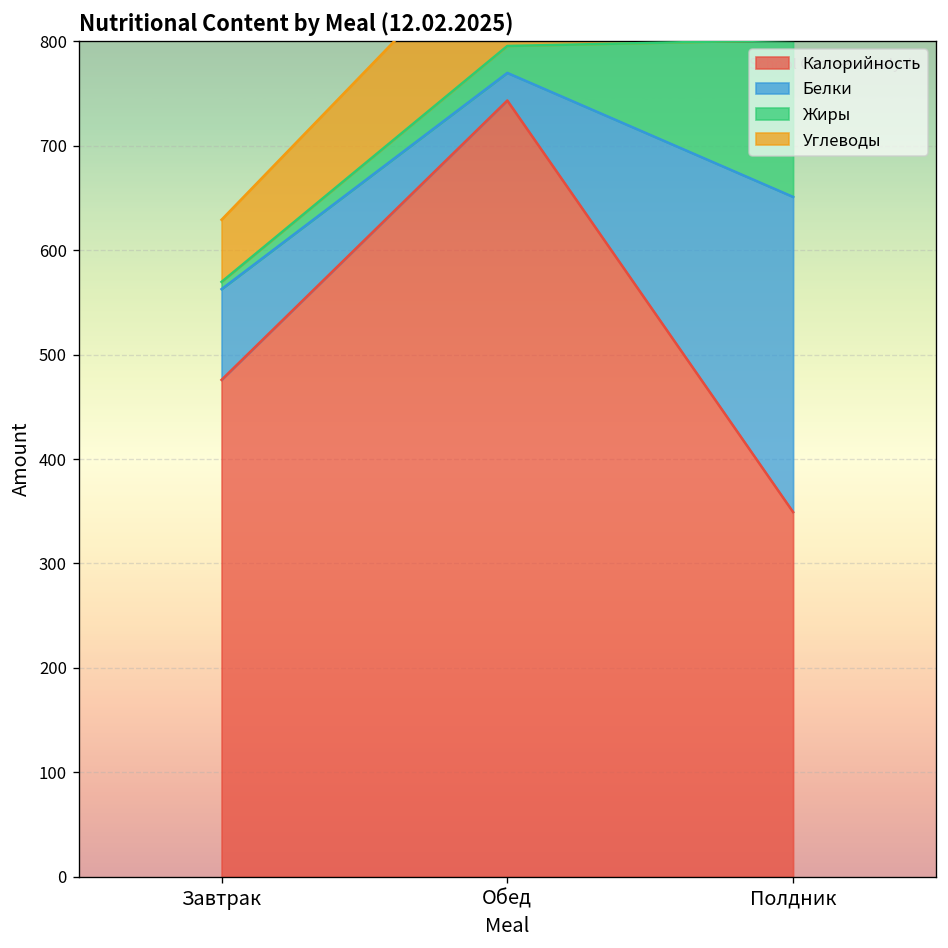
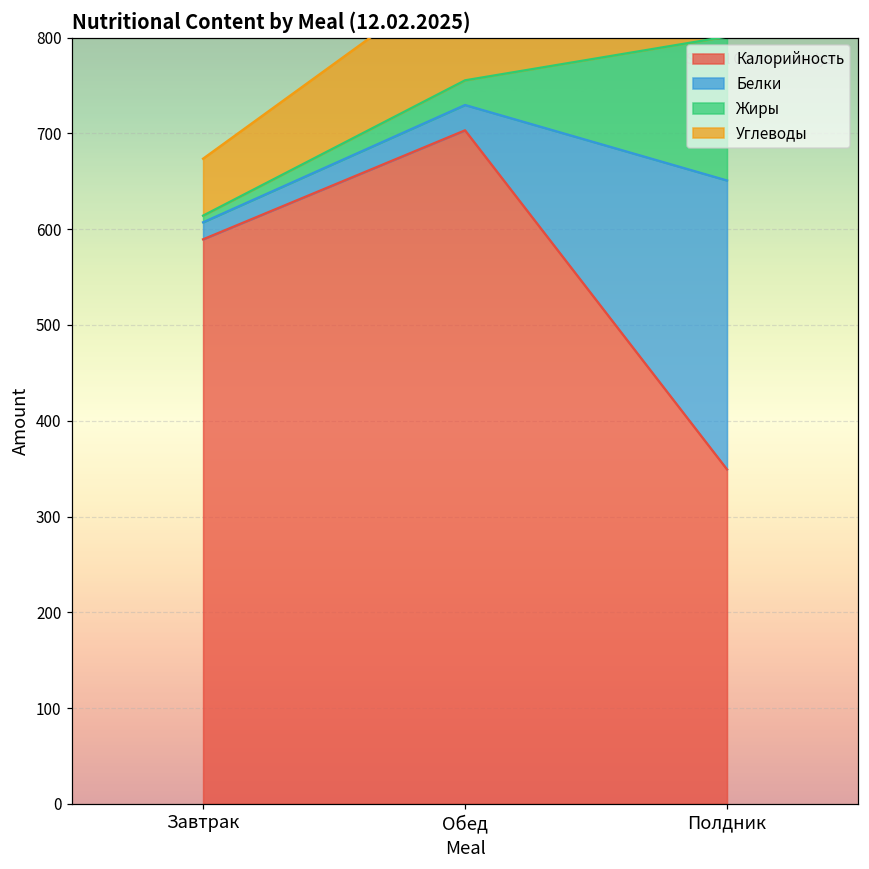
  {
    "Калорийность": {
-     "Завтрак": 480,
-     "Обед": 740,
+     "Завтрак": 590,
+     "Обед": 700,
      "Полдник": 350
    },
    "Белки": {
-     "Завтрак": 90,
+     "Завтрак": 20,
      "Обед": 30,
      "Полдник": 300
    },
    "Жиры": {
      "Завтрак": 10,
      "Обед": 30,
      "Полдник": 150
    },
    "Углеводы": {
      "Завтрак": 60
    }
  }
